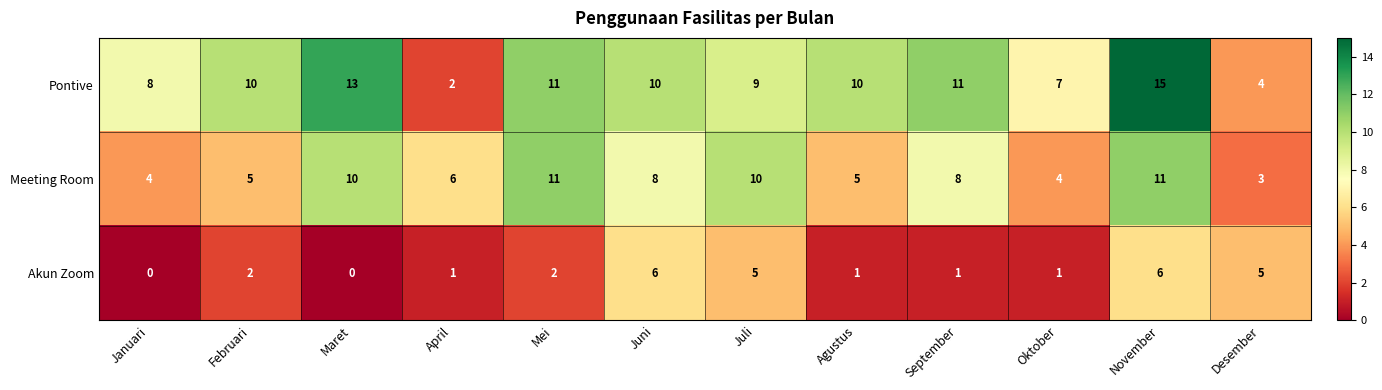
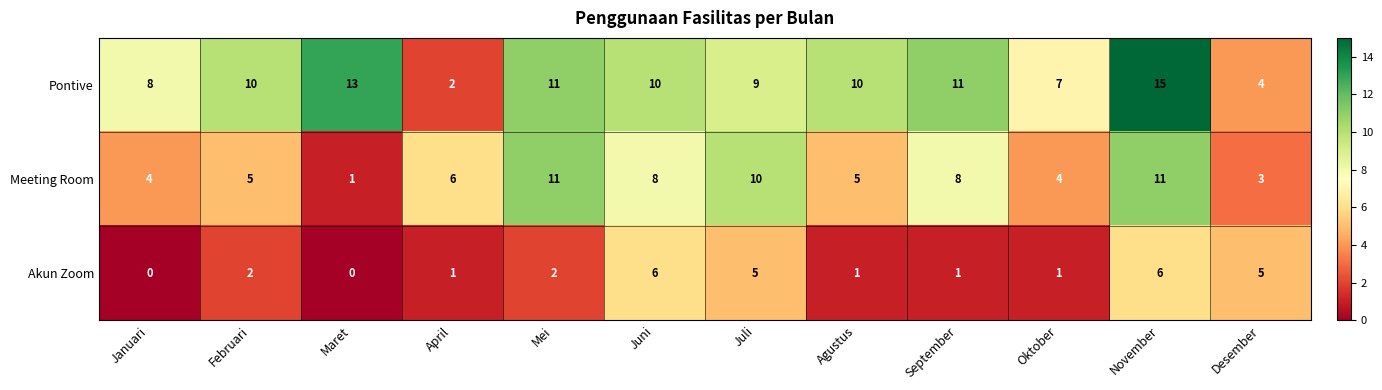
  {
    "Pontive": {
      "Januari": 8,
      "Februari": 10,
      "Maret": 13,
      "April": 2,
      "Mei": 11,
      "Juni": 10,
      "Juli": 9,
      "Agustus": 10,
      "September": 11,
      "Oktober": 7,
      "November": 15,
      "Desember": 4
    },
    "Meeting Room": {
      "Januari": 4,
      "Februari": 5,
-     "Maret": 10,
+     "Maret": 1,
      "April": 6,
      "Mei": 11,
      "Juni": 8,
      "Juli": 10,
      "Agustus": 5,
      "September": 8,
      "Oktober": 4,
      "November": 11,
      "Desember": 3
    },
    "Akun Zoom": {
      "Januari": 0,
      "Februari": 2,
      "Maret": 0,
      "April": 1,
      "Mei": 2,
      "Juni": 6,
      "Juli": 5,
      "Agustus": 1,
      "September": 1,
      "Oktober": 1,
      "November": 6,
      "Desember": 5
    }
  }
